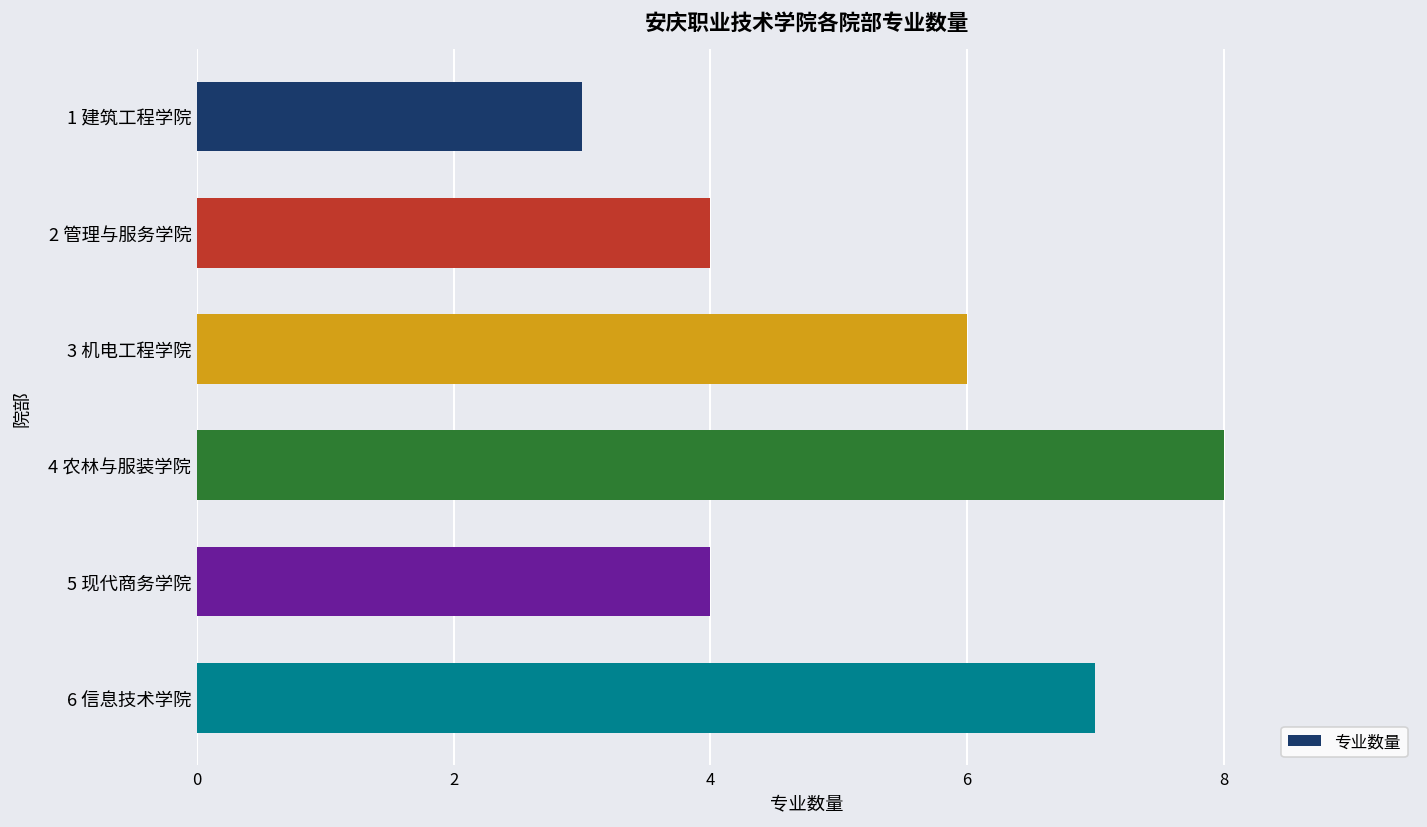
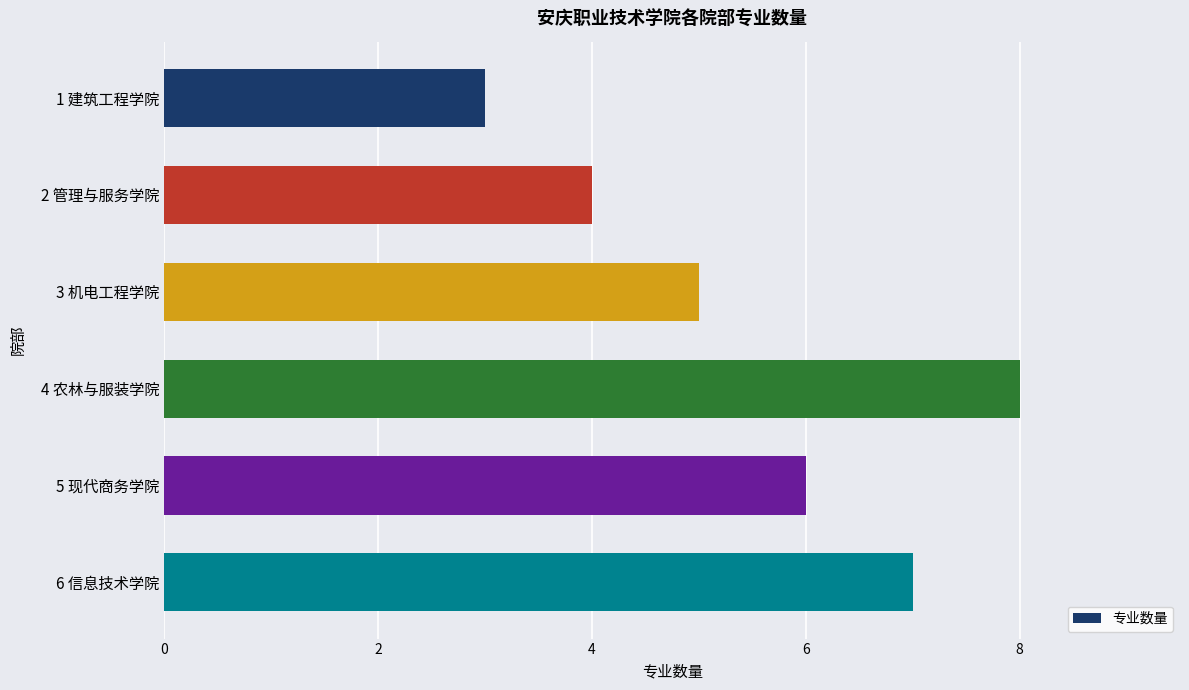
  {
    "1 建筑工程学院": 3,
    "2 管理与服务学院": 4,
-   "3 机电工程学院": 6,
+   "3 机电工程学院": 5,
    "4 农林与服装学院": 8,
-   "5 现代商务学院": 4,
+   "5 现代商务学院": 6,
    "6 信息技术学院": 7
  }
